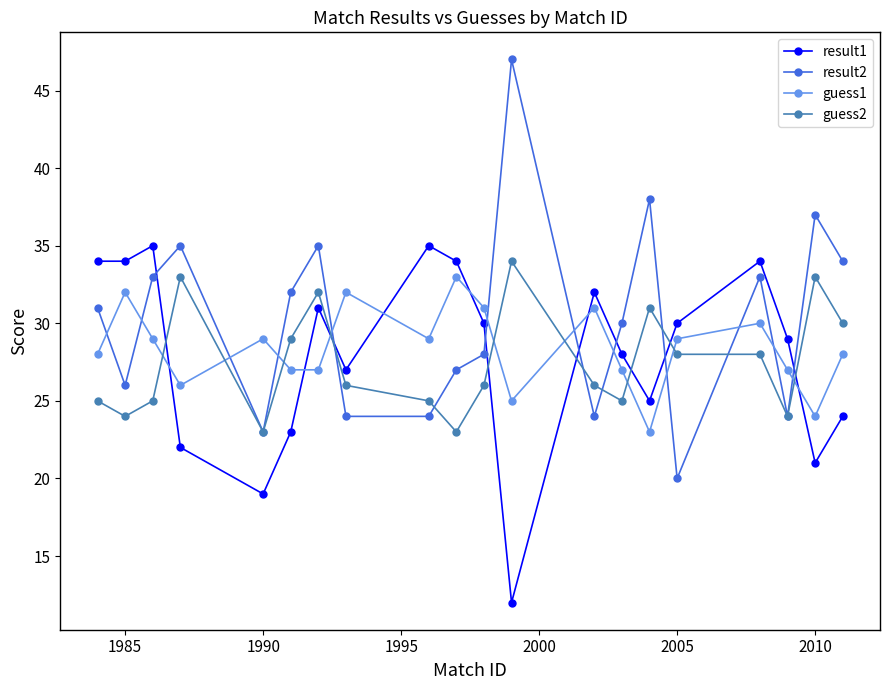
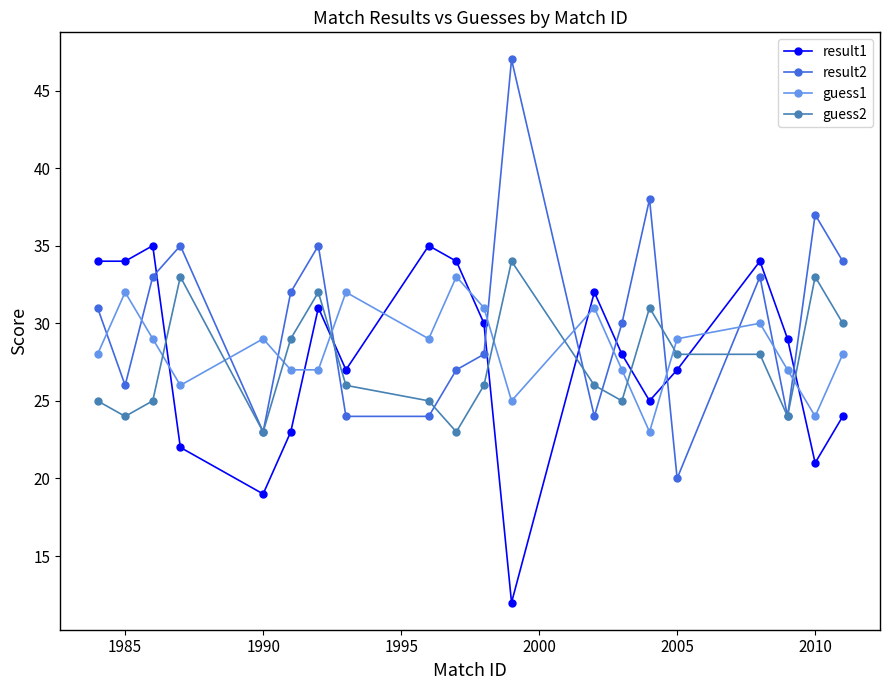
  {
    "result1": {
      "1985": 34,
      "1990": 19,
-     "2005": 30,
+     "2005": 27,
      "2010": 21
    }
  }
